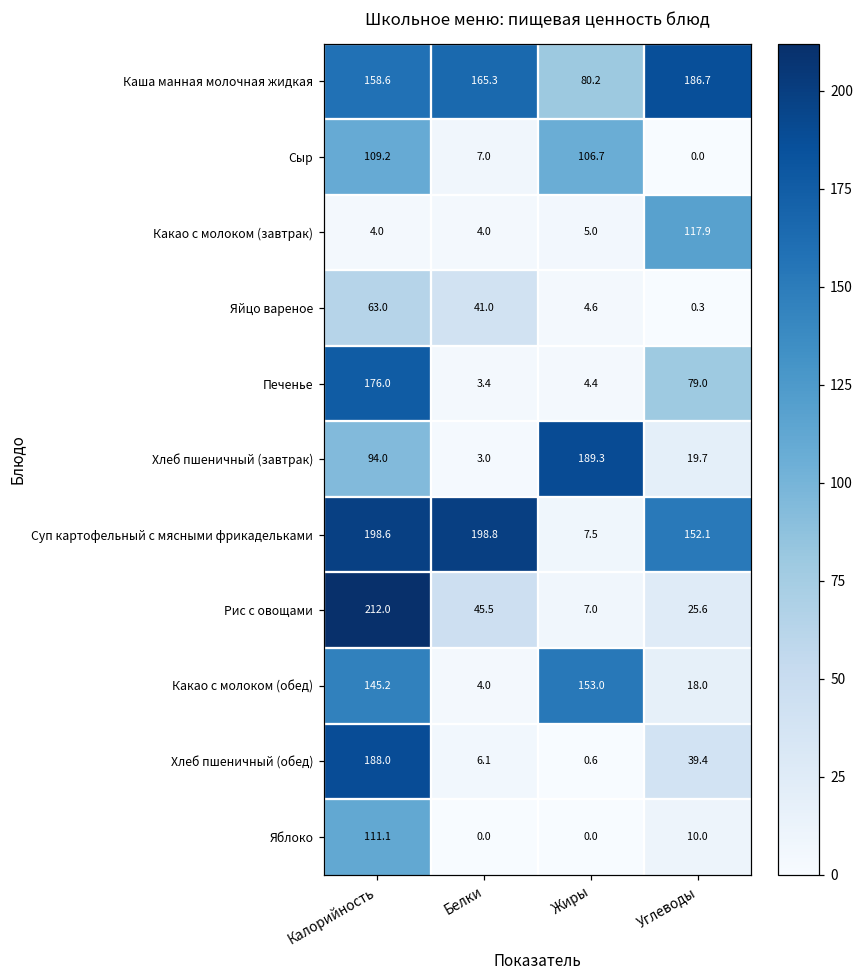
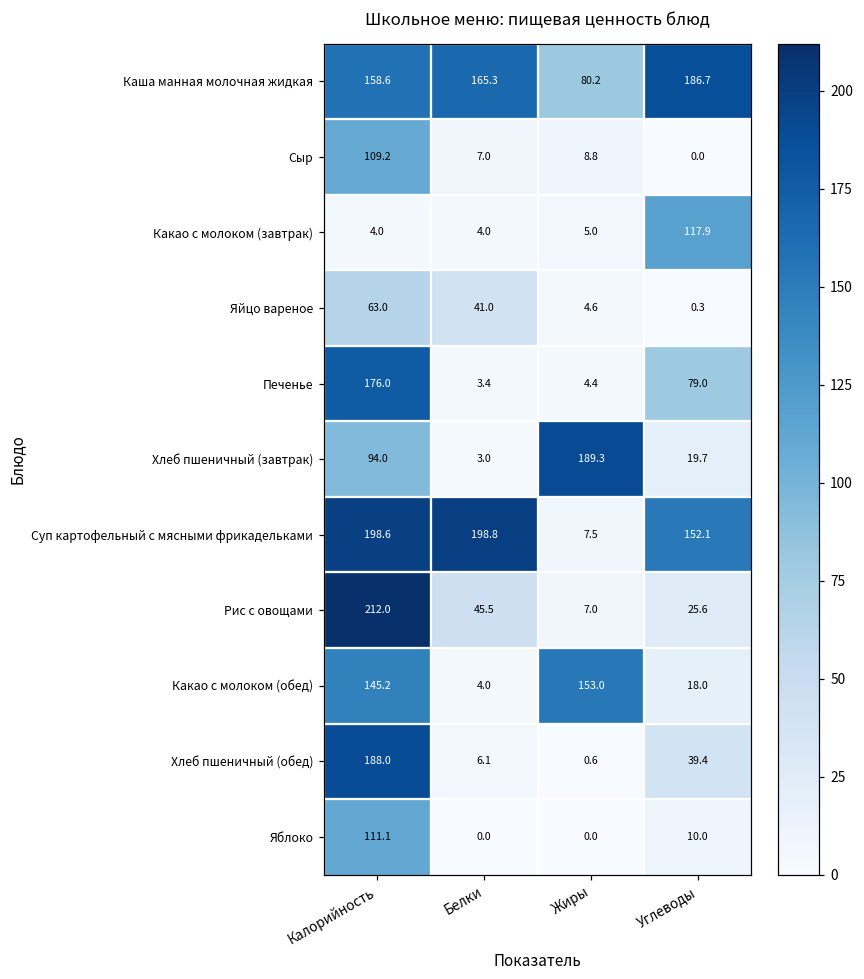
  {
    "Каша манная молочная жидкая": {
      "Калорийность": 158.6,
      "Белки": 165.3,
      "Жиры": 80.2,
      "Углеводы": 186.7
    },
    "Сыр": {
      "Калорийность": 109.2,
      "Белки": 7.0,
-     "Жиры": 106.7,
+     "Жиры": 8.8,
      "Углеводы": 0.0
    },
    "Какао с молоком (завтрак)": {
      "Калорийность": 4.0,
      "Белки": 4.0,
      "Жиры": 5.0,
      "Углеводы": 117.9
    },
    "Яйцо вареное": {
      "Калорийность": 63.0,
      "Белки": 41.0,
      "Жиры": 4.6,
      "Углеводы": 0.3
    },
    "Печенье": {
      "Калорийность": 176.0,
      "Белки": 3.4,
      "Жиры": 4.4,
      "Углеводы": 79.0
    },
    "Хлеб пшеничный (завтрак)": {
      "Калорийность": 94.0,
      "Белки": 3.0,
      "Жиры": 189.3,
      "Углеводы": 19.7
    },
    "Суп картофельный с мясными фрикадельками": {
      "Калорийность": 198.6,
      "Белки": 198.8,
      "Жиры": 7.5,
      "Углеводы": 152.1
    },
    "Рис с овощами": {
      "Калорийность": 212.0,
      "Белки": 45.5,
      "Жиры": 7.0,
      "Углеводы": 25.6
    },
    "Какао с молоком (обед)": {
      "Калорийность": 145.2,
      "Белки": 4.0,
      "Жиры": 153.0,
      "Углеводы": 18.0
    },
    "Хлеб пшеничный (обед)": {
      "Калорийность": 188.0,
      "Белки": 6.1,
      "Жиры": 0.6,
      "Углеводы": 39.4
    },
    "Яблоко": {
      "Калорийность": 111.1,
      "Белки": 0.0,
      "Жиры": 0.0,
      "Углеводы": 10.0
    }
  }
